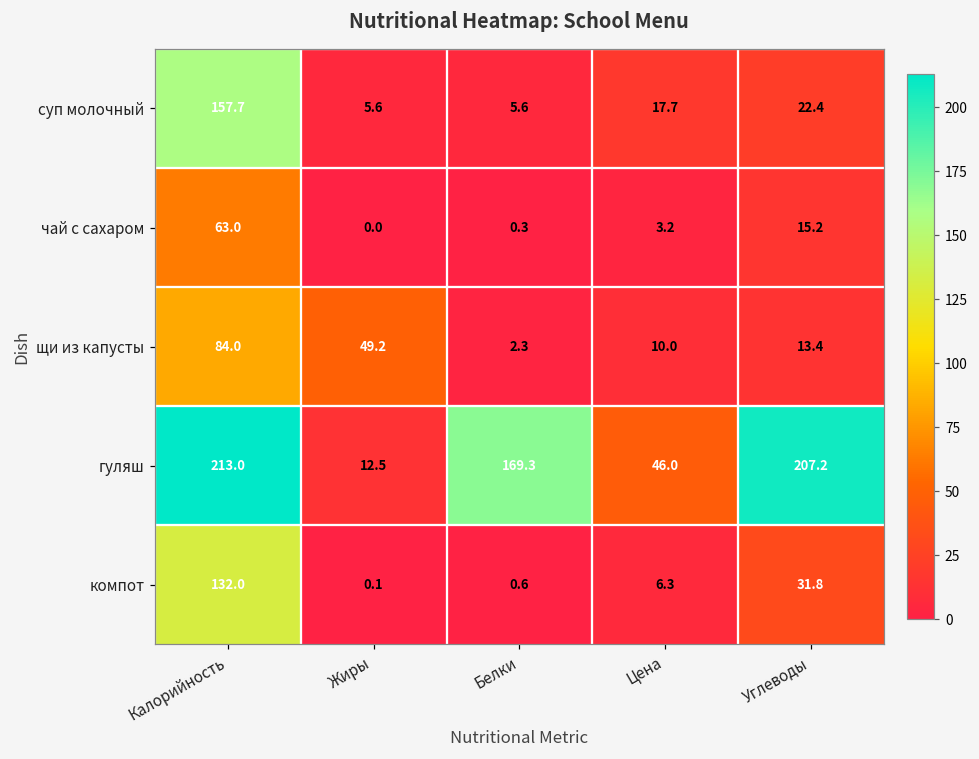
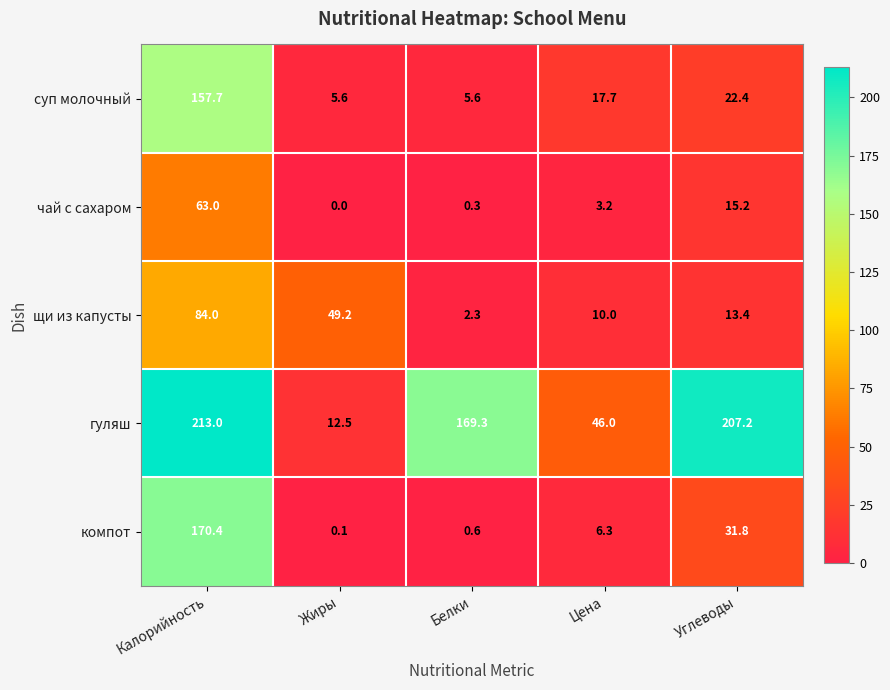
  {
    "суп молочный": {
      "Калорийность": 157.7,
      "Жиры": 5.6,
      "Белки": 5.6,
      "Цена": 17.7,
      "Углеводы": 22.4
    },
    "чай с сахаром": {
      "Калорийность": 63.0,
      "Жиры": 0.0,
      "Белки": 0.3,
      "Цена": 3.2,
      "Углеводы": 15.2
    },
    "щи из капусты": {
      "Калорийность": 84.0,
      "Жиры": 49.2,
      "Белки": 2.3,
      "Цена": 10.0,
      "Углеводы": 13.4
    },
    "гуляш": {
      "Калорийность": 213.0,
      "Жиры": 12.5,
      "Белки": 169.3,
      "Цена": 46.0,
      "Углеводы": 207.2
    },
    "компот": {
-     "Калорийность": 132.0,
+     "Калорийность": 170.4,
      "Жиры": 0.1,
      "Белки": 0.6,
      "Цена": 6.3,
      "Углеводы": 31.8
    }
  }
